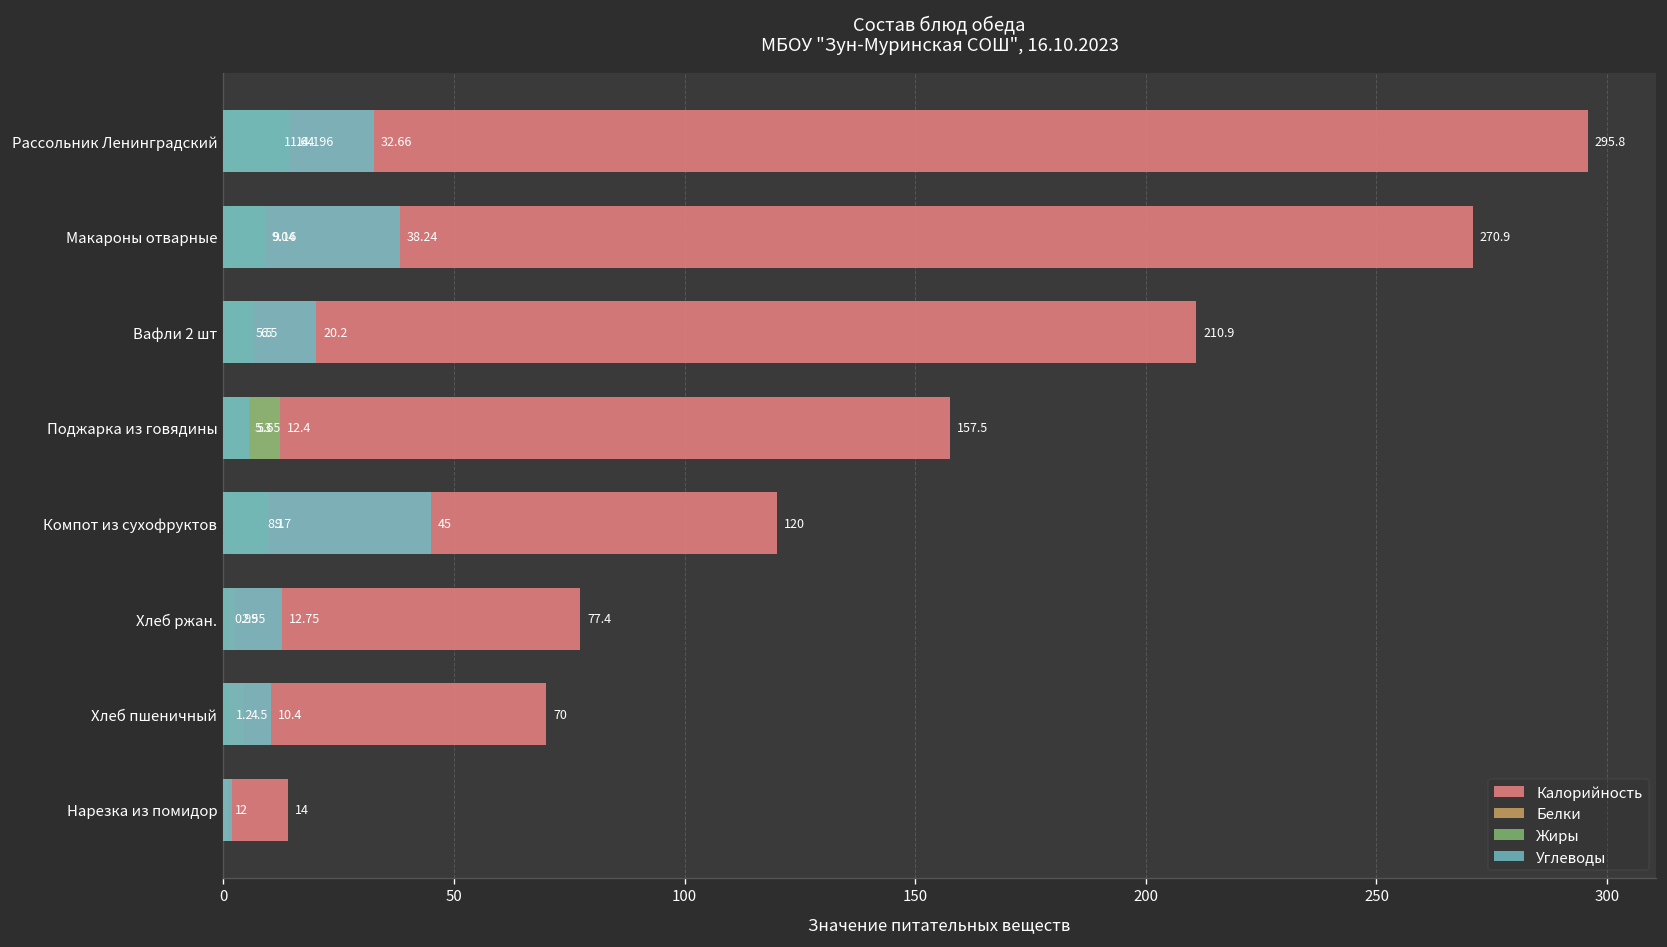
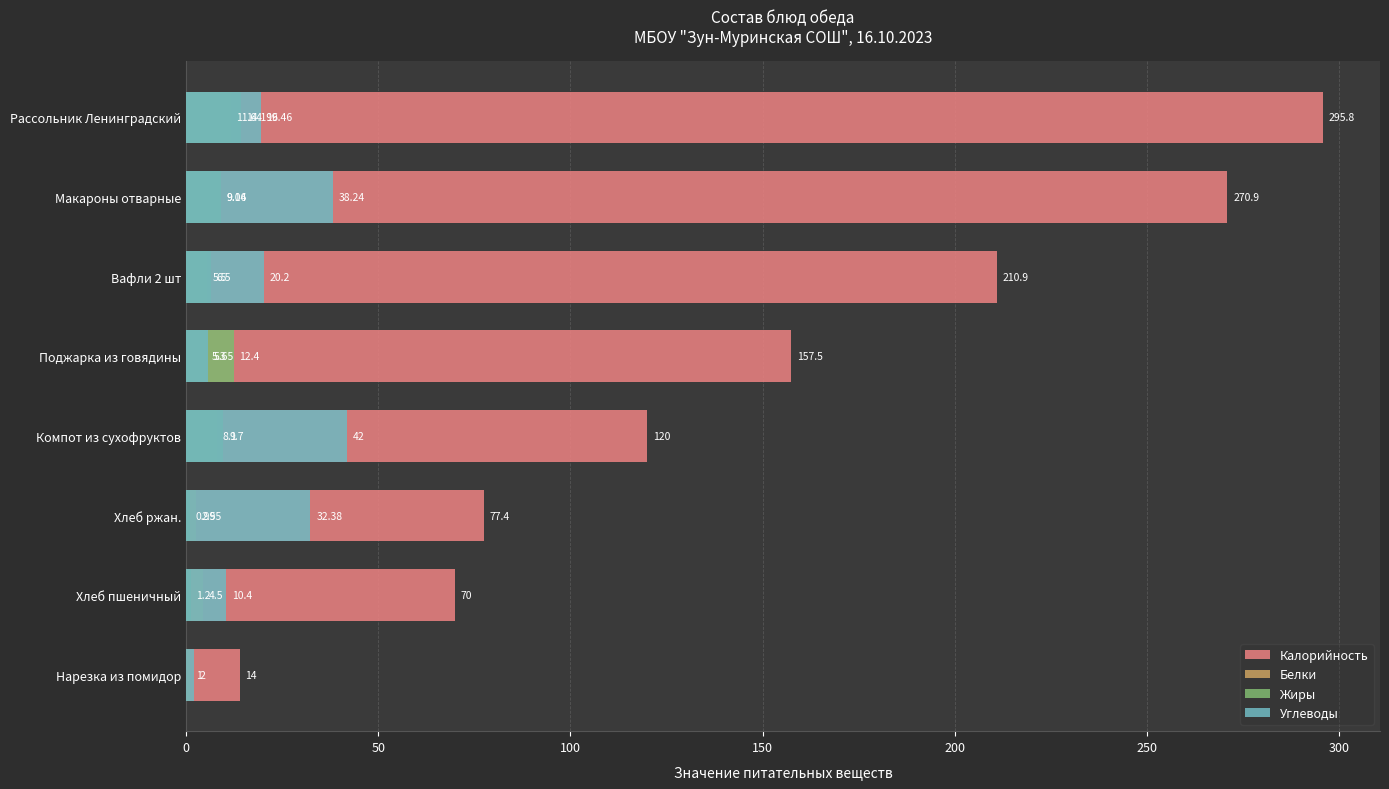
  {
    "Жиры": {
      "Нарезка из помидор": 0
    },
    "Углеводы": {
-     "Рассольник Ленинградский": 32.66,
-     "Компот из сухофруктов": 45,
-     "Хлеб ржан.": 12.75
+     "Рассольник Ленинградский": 19.46,
+     "Компот из сухофруктов": 42,
+     "Хлеб ржан.": 32.38
    }
  }
